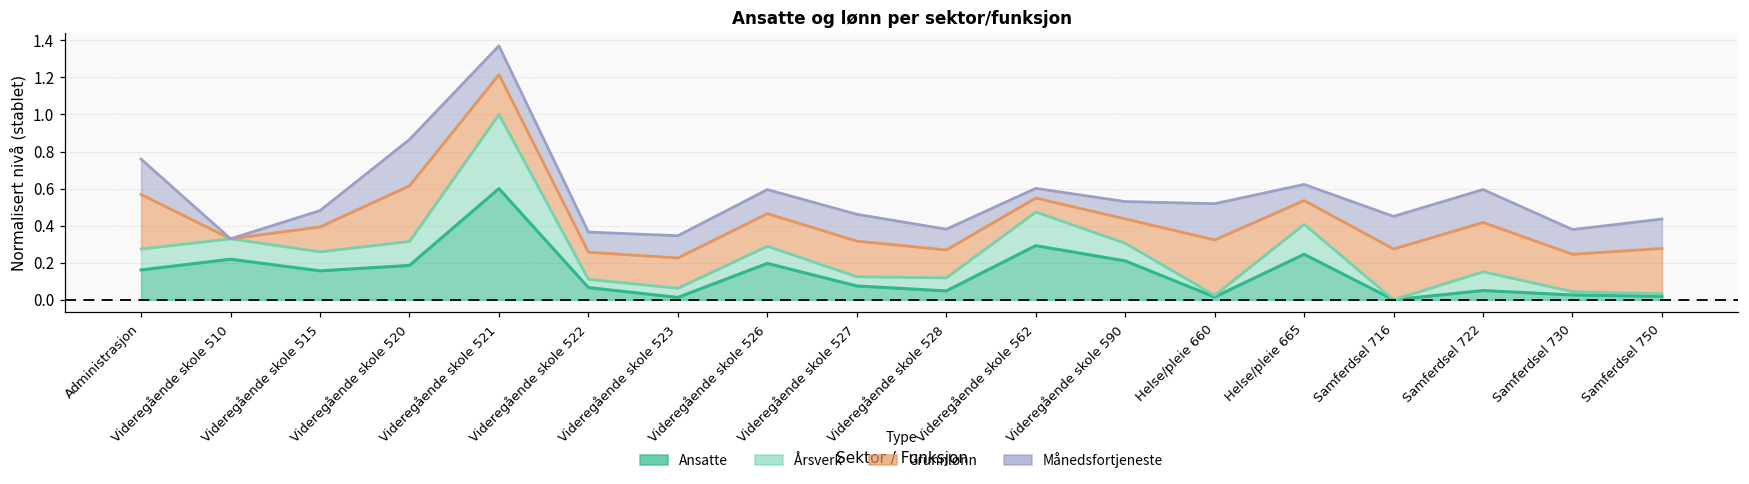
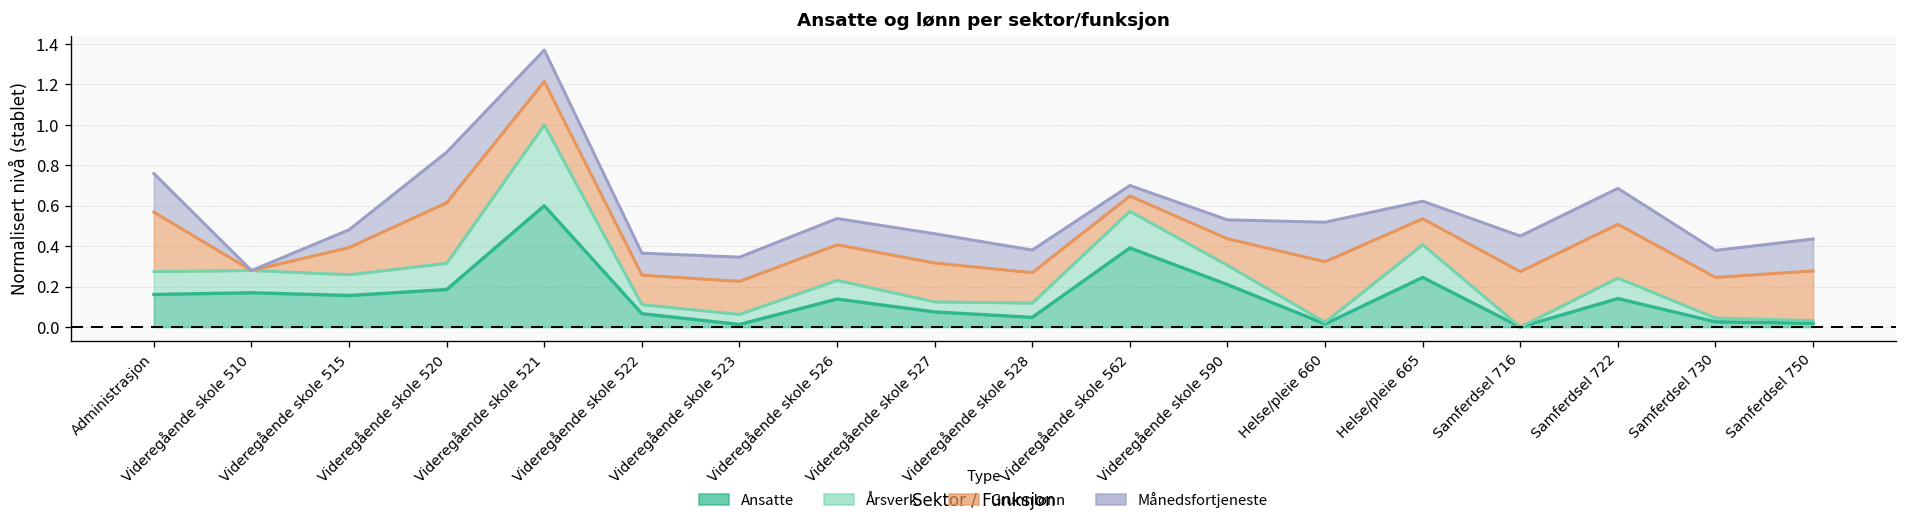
  {
    "Ansatte": {
      "Administrasjon": 0.16,
-     "Videregående skole 510": 0.22,
+     "Videregående skole 510": 0.17,
      "Videregående skole 515": 0.16,
      "Videregående skole 520": 0.19,
      "Videregående skole 521": 0.60,
      "Videregående skole 522": 0.07,
      "Videregående skole 523": 0.01,
-     "Videregående skole 526": 0.20,
+     "Videregående skole 526": 0.14,
      "Videregående skole 527": 0.07,
      "Videregående skole 528": 0.05,
-     "Videregående skole 562": 0.29,
+     "Videregående skole 562": 0.39,
      "Videregående skole 590": 0.21,
      "Helse/pleie 665": 0.25,
-     "Samferdsel 722": 0.05,
+     "Samferdsel 722": 0.14,
      "Samferdsel 730": 0.03
    },
    "Grunnlønn": {
      "Administrasjon": 0.29,
      "Videregående skole 515": 0.13,
      "Videregående skole 520": 0.30,
      "Videregående skole 521": 0.22,
      "Videregående skole 522": 0.15,
      "Videregående skole 523": 0.16,
      "Videregående skole 526": 0.18,
      "Videregående skole 527": 0.19,
      "Videregående skole 528": 0.15,
      "Videregående skole 562": 0.08,
      "Videregående skole 590": 0.13,
      "Helse/pleie 660": 0.30,
      "Helse/pleie 665": 0.13,
      "Samferdsel 716": 0.27,
      "Samferdsel 722": 0.27,
      "Samferdsel 730": 0.20,
      "Samferdsel 750": 0.25
    }
  }
